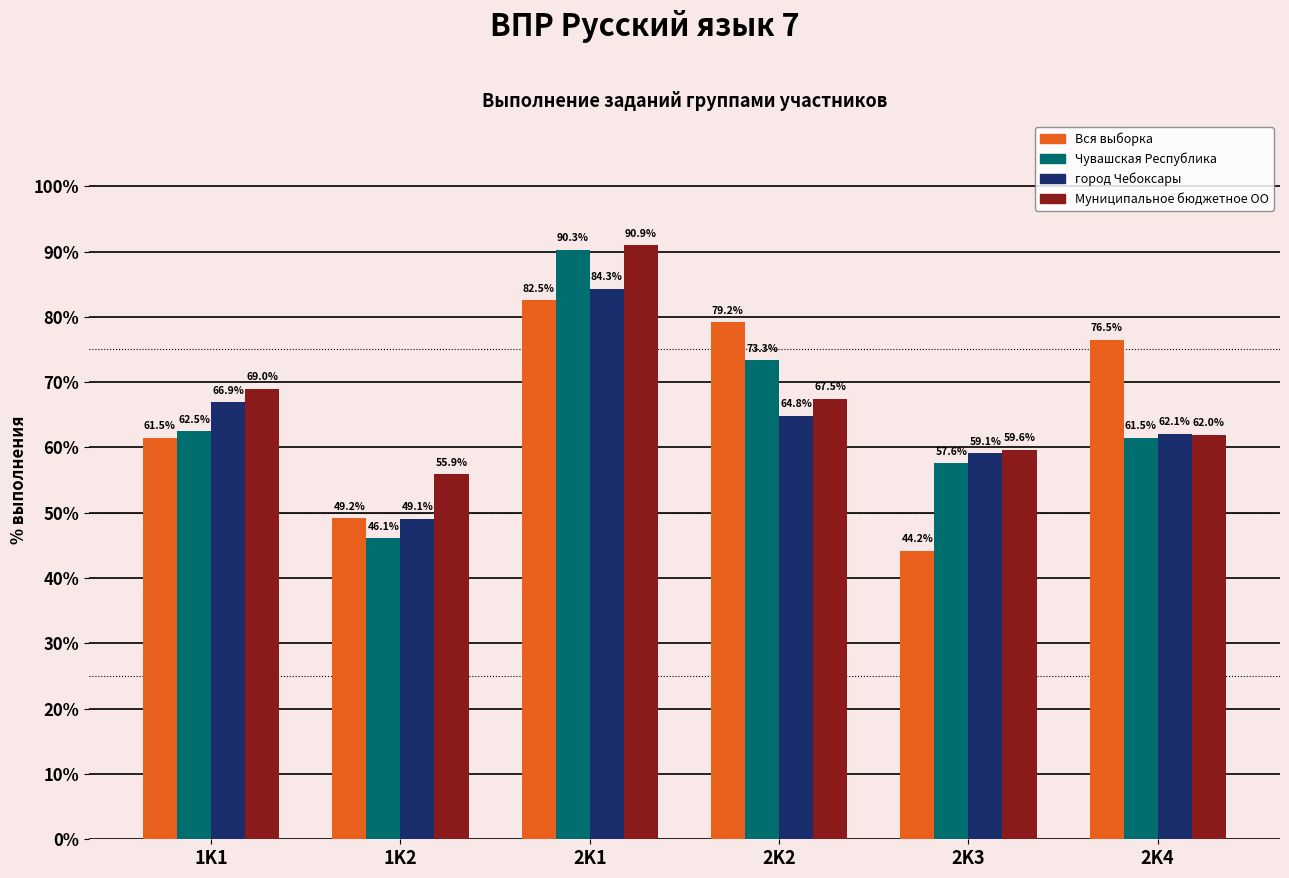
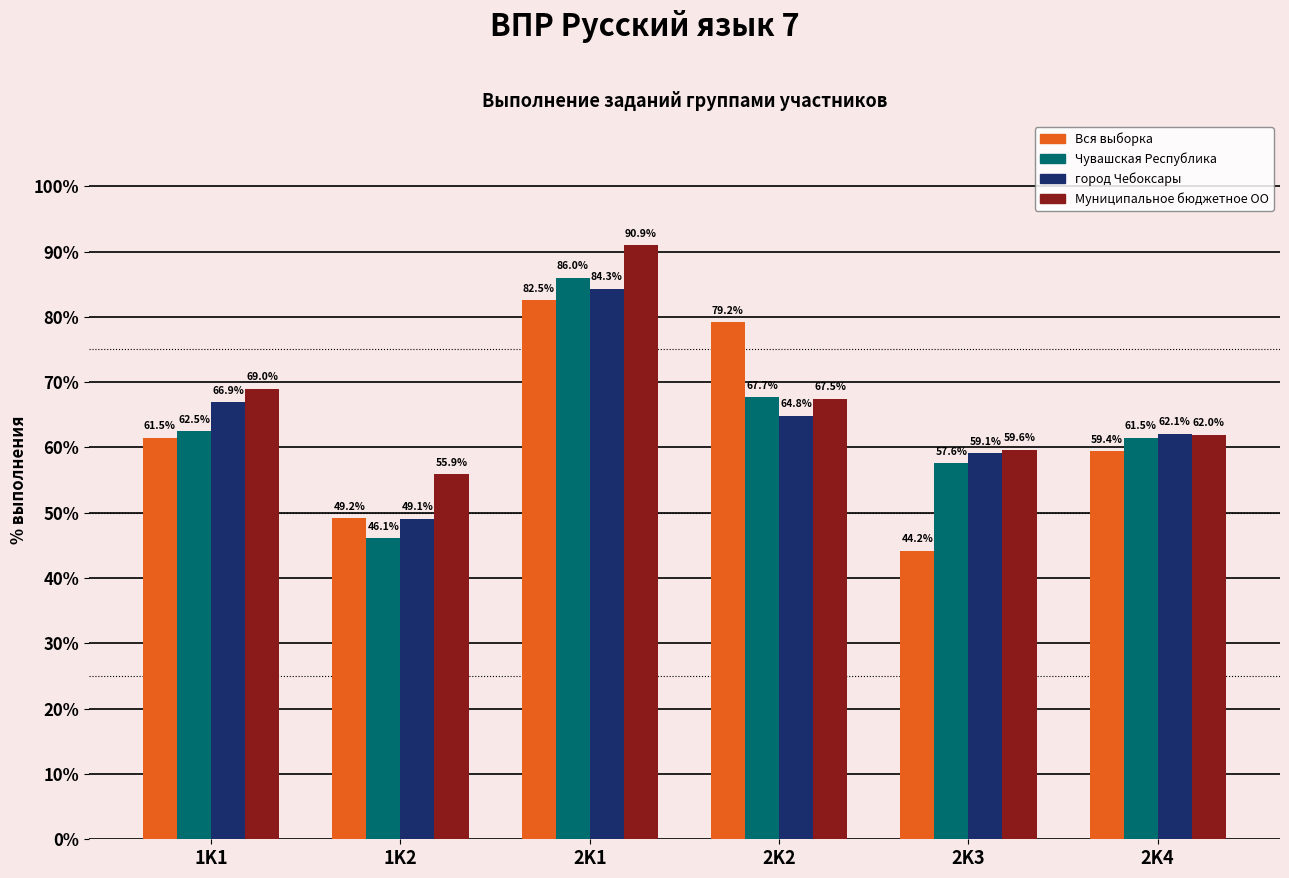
  {
    "Вся выборка": {
      "1K1": "61.5%",
      "1K2": "49.2%",
      "2K1": "82.5%",
      "2K2": "79.2%",
      "2K3": "44.2%",
-     "2K4": "76.5%"
+     "2K4": "59.4%"
    },
    "Чувашская Республика": {
      "1K1": "62.5%",
      "1K2": "46.1%",
-     "2K1": "90.3%",
-     "2K2": "73.3%",
+     "2K1": "86.0%",
+     "2K2": "67.7%",
      "2K3": "57.6%",
      "2K4": "61.5%"
    },
    "город Чебоксары": {
      "1K1": "66.9%",
      "1K2": "49.1%",
      "2K1": "84.3%",
      "2K2": "64.8%",
      "2K3": "59.1%",
      "2K4": "62.1%"
    },
    "Муниципальное бюджетное ОО": {
      "1K1": "69.0%",
      "1K2": "55.9%",
      "2K1": "90.9%",
      "2K2": "67.5%",
      "2K3": "59.6%",
      "2K4": "62.0%"
    }
  }
